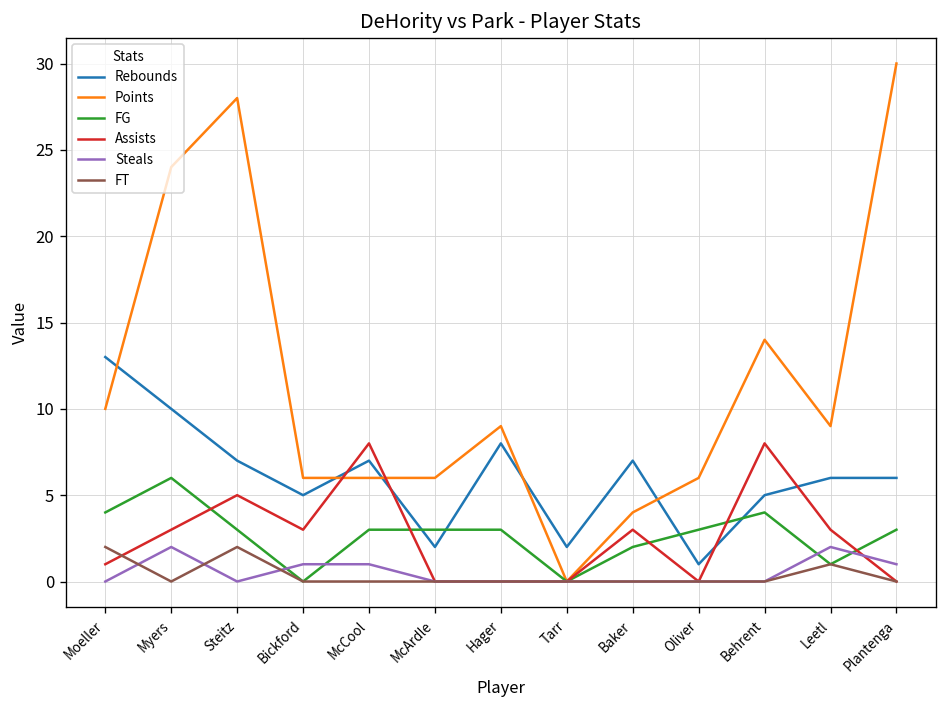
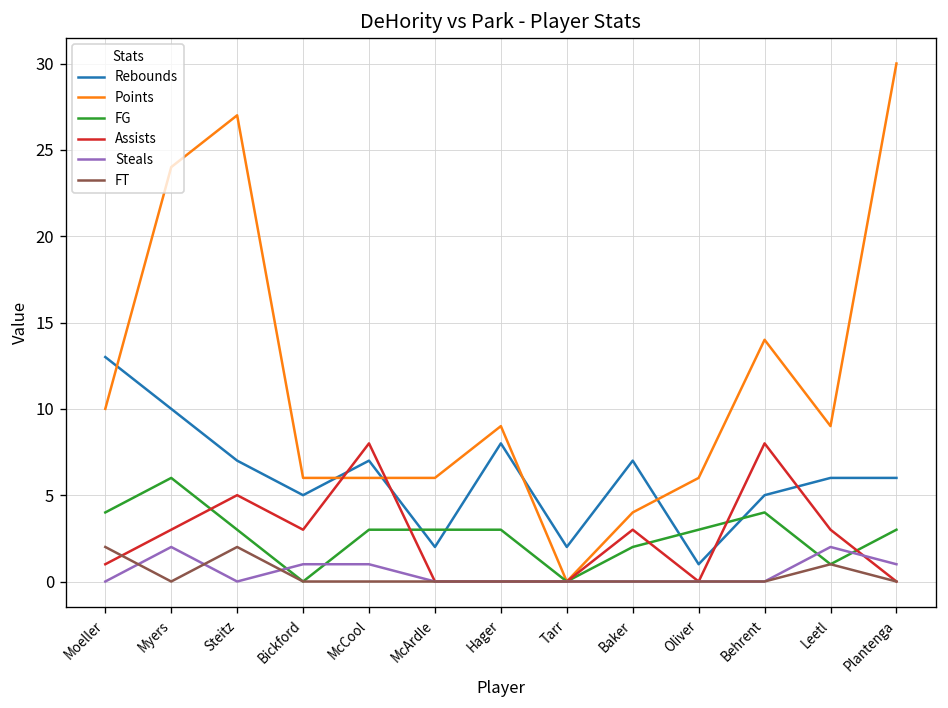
  {
    "Rebounds": {
      "Moeller": 13,
      "Myers": 10,
      "Steitz": 7,
      "Bickford": 5,
      "McCool": 7,
      "McArdle": 2,
      "Hager": 8,
      "Tarr": 2,
      "Baker": 7,
      "Oliver": 1,
      "Behrent": 5,
      "Leetl": 6,
      "Plantenga": 6
    },
    "Points": {
      "Moeller": 10,
-     "Steitz": 28,
+     "Steitz": 27,
      "Bickford": 6,
      "McCool": 6,
      "McArdle": 6,
      "Hager": 9,
      "Baker": 4,
      "Oliver": 6,
      "Behrent": 14,
      "Leetl": 9,
      "Plantenga": 30
    },
    "FG": {
      "Moeller": 4,
      "Myers": 6,
      "Steitz": 3,
      "McCool": 3,
      "McArdle": 3,
      "Hager": 3,
      "Baker": 2,
      "Oliver": 3,
      "Behrent": 4,
      "Plantenga": 3
    },
    "Assists": {
      "Moeller": 1,
      "Myers": 3,
      "Steitz": 5,
      "Bickford": 3,
      "McCool": 8,
      "Baker": 3,
      "Behrent": 8,
      "Leetl": 3
    },
    "Steals": {
      "Moeller": 0,
      "Myers": 2,
      "Steitz": 0,
      "Bickford": 1,
      "McCool": 1,
      "Leetl": 2,
      "Plantenga": 1
    },
    "FT": {
      "Moeller": 2,
      "Myers": 0,
      "Steitz": 2,
      "McCool": 0
    }
  }
